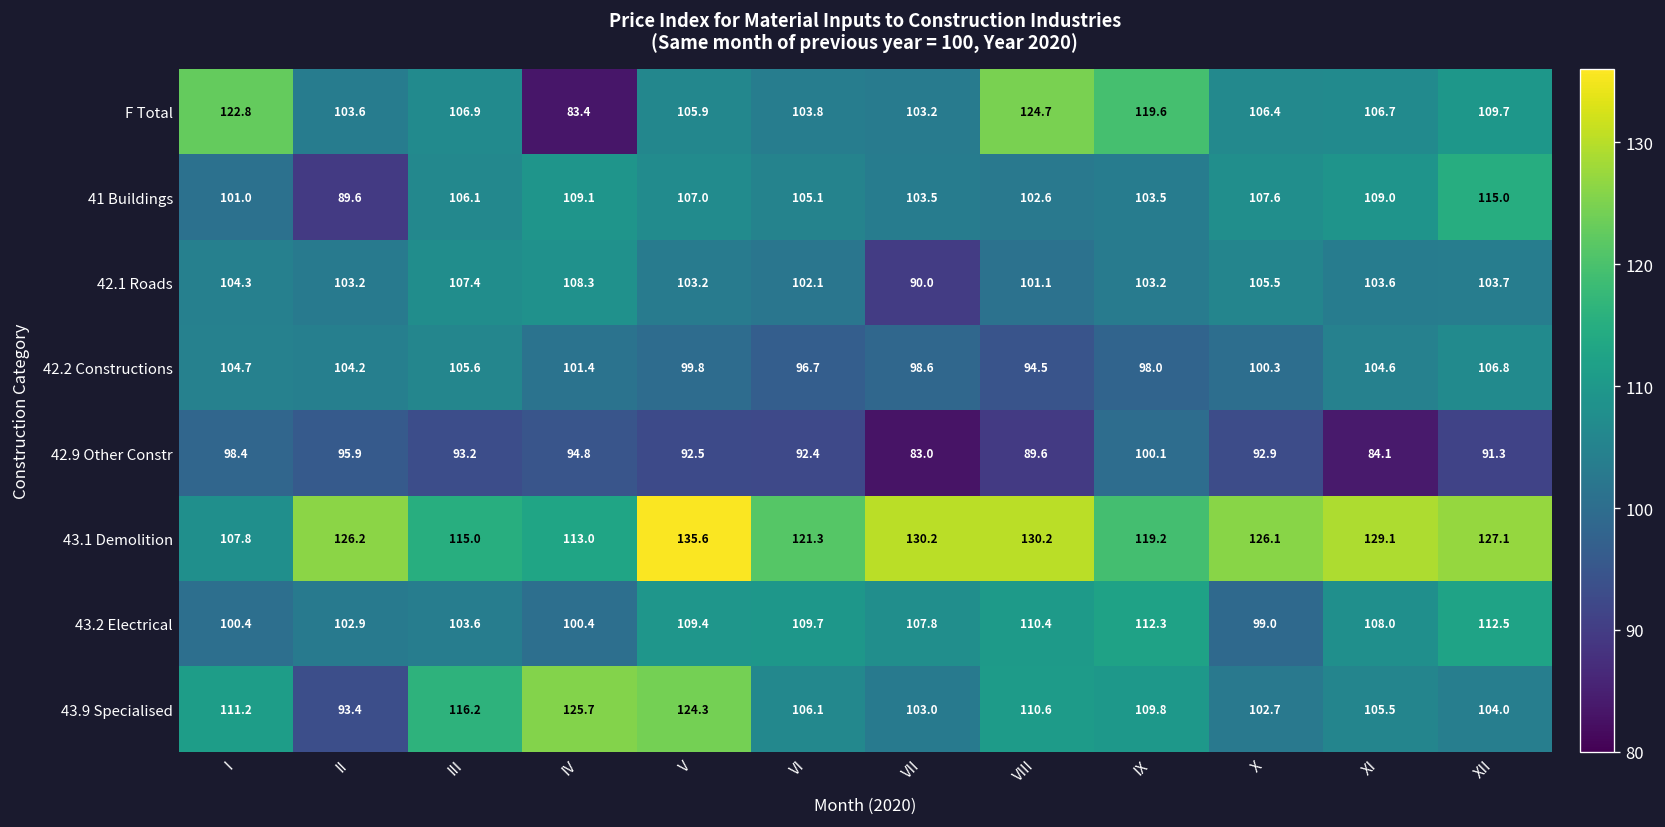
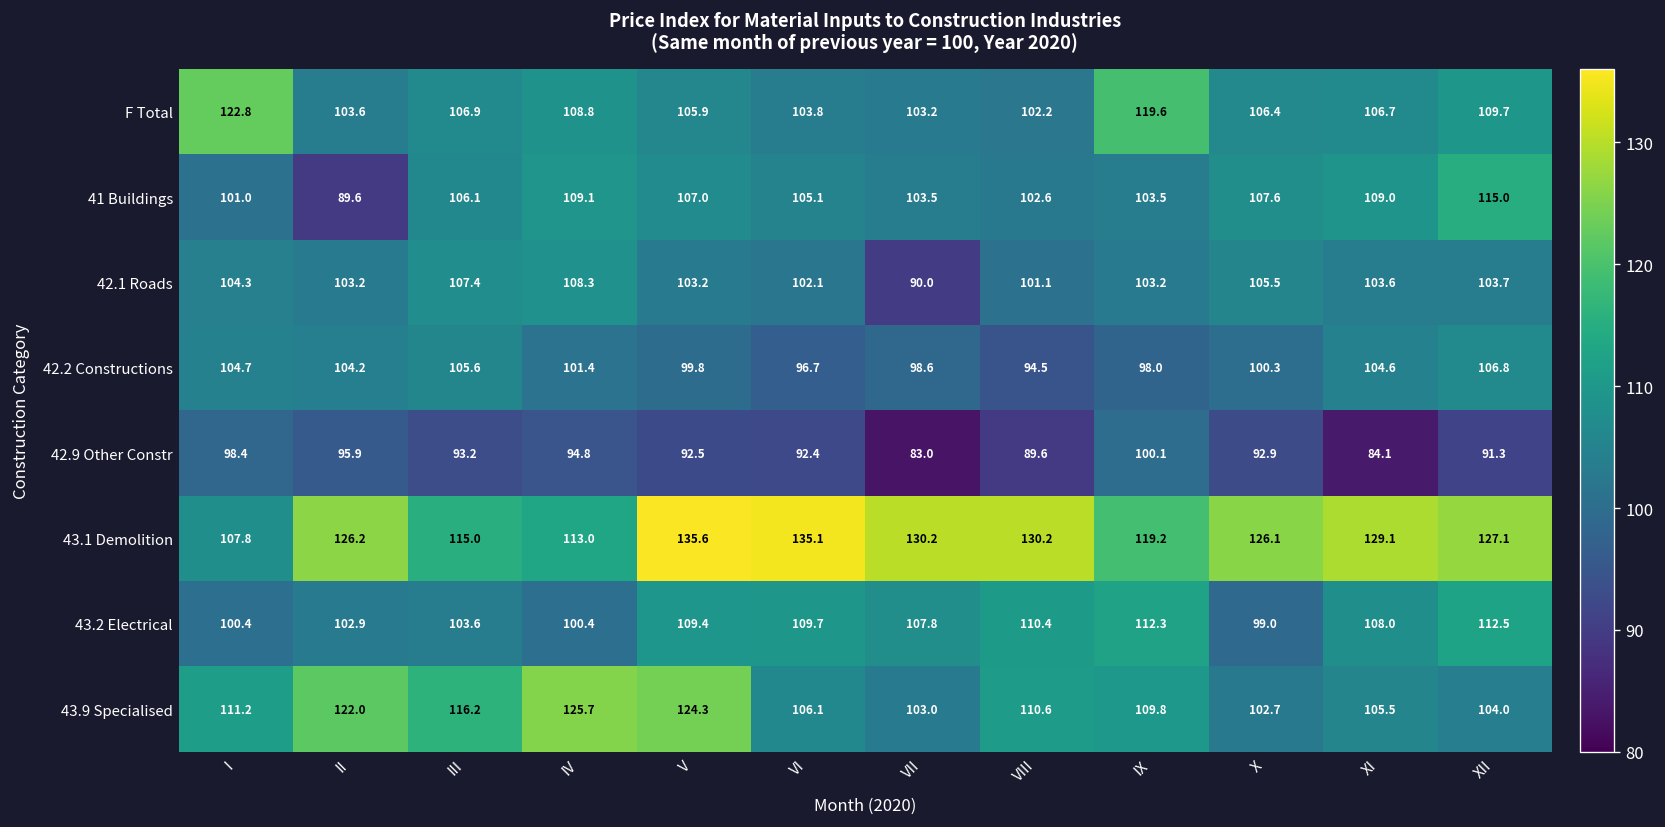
  {
    "F Total": {
      "I": 122.8,
      "II": 103.6,
      "III": 106.9,
-     "IV": 83.4,
+     "IV": 108.8,
      "V": 105.9,
      "VI": 103.8,
      "VII": 103.2,
-     "VIII": 124.7,
+     "VIII": 102.2,
      "IX": 119.6,
      "X": 106.4,
      "XI": 106.7,
      "XII": 109.7
    },
    "41 Buildings": {
      "I": 101.0,
      "II": 89.6,
      "III": 106.1,
      "IV": 109.1,
      "V": 107.0,
      "VI": 105.1,
      "VII": 103.5,
      "VIII": 102.6,
      "IX": 103.5,
      "X": 107.6,
      "XI": 109.0,
      "XII": 115.0
    },
    "42.1 Roads": {
      "I": 104.3,
      "II": 103.2,
      "III": 107.4,
      "IV": 108.3,
      "V": 103.2,
      "VI": 102.1,
      "VII": 90.0,
      "VIII": 101.1,
      "IX": 103.2,
      "X": 105.5,
      "XI": 103.6,
      "XII": 103.7
    },
    "42.2 Constructions": {
      "I": 104.7,
      "II": 104.2,
      "III": 105.6,
      "IV": 101.4,
      "V": 99.8,
      "VI": 96.7,
      "VII": 98.6,
      "VIII": 94.5,
      "IX": 98.0,
      "X": 100.3,
      "XI": 104.6,
      "XII": 106.8
    },
    "42.9 Other Constr": {
      "I": 98.4,
      "II": 95.9,
      "III": 93.2,
      "IV": 94.8,
      "V": 92.5,
      "VI": 92.4,
      "VII": 83.0,
      "VIII": 89.6,
      "IX": 100.1,
      "X": 92.9,
      "XI": 84.1,
      "XII": 91.3
    },
    "43.1 Demolition": {
      "I": 107.8,
      "II": 126.2,
      "III": 115.0,
      "IV": 113.0,
      "V": 135.6,
-     "VI": 121.3,
+     "VI": 135.1,
      "VII": 130.2,
      "VIII": 130.2,
      "IX": 119.2,
      "X": 126.1,
      "XI": 129.1,
      "XII": 127.1
    },
    "43.2 Electrical": {
      "I": 100.4,
      "II": 102.9,
      "III": 103.6,
      "IV": 100.4,
      "V": 109.4,
      "VI": 109.7,
      "VII": 107.8,
      "VIII": 110.4,
      "IX": 112.3,
      "X": 99.0,
      "XI": 108.0,
      "XII": 112.5
    },
    "43.9 Specialised": {
      "I": 111.2,
-     "II": 93.4,
+     "II": 122.0,
      "III": 116.2,
      "IV": 125.7,
      "V": 124.3,
      "VI": 106.1,
      "VII": 103.0,
      "VIII": 110.6,
      "IX": 109.8,
      "X": 102.7,
      "XI": 105.5,
      "XII": 104.0
    }
  }
